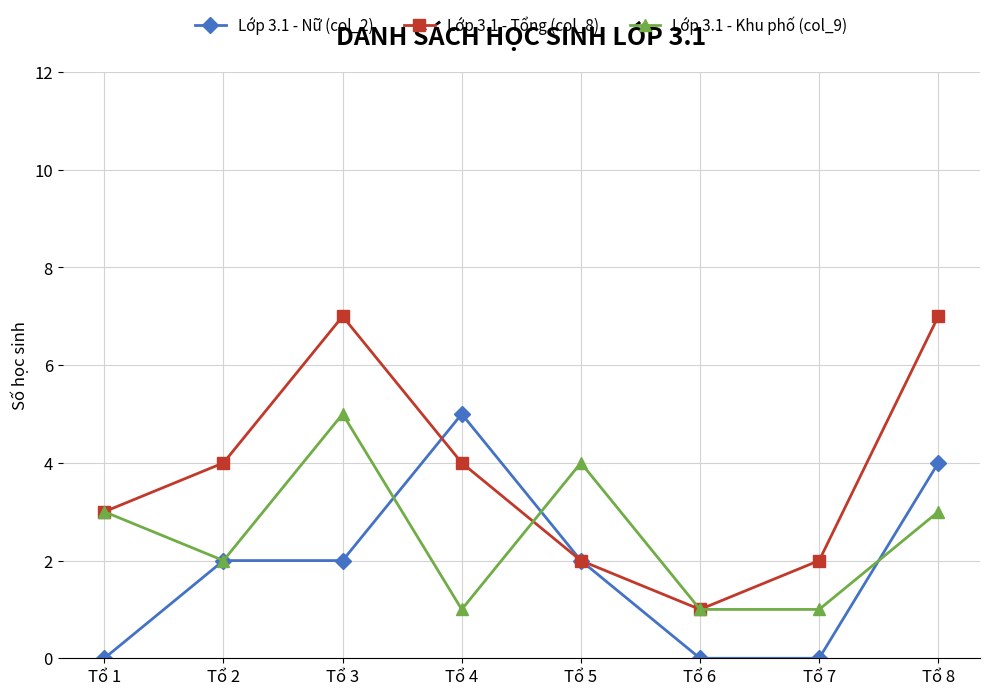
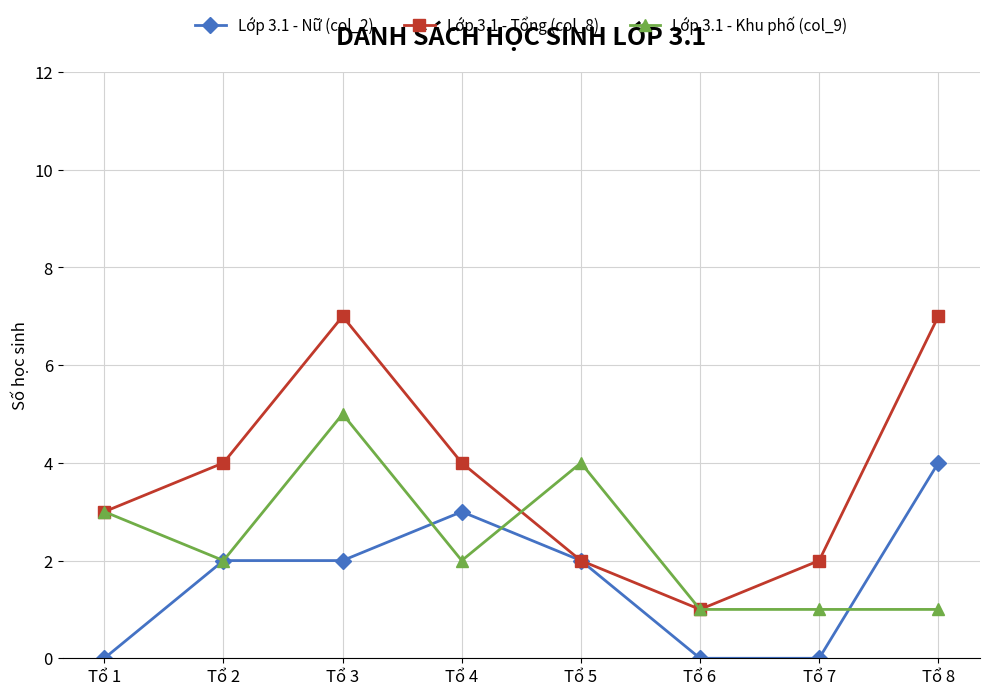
  {
    "Lớp 3.1 - Nữ (col_2)": {
      "Tổ 1": 0,
      "Tổ 3": 2,
-     "Tổ 4": 5,
+     "Tổ 4": 3,
      "Tổ 6": 0,
      "Tổ 7": 0,
      "Tổ 8": 4
    },
    "Lớp 3.1 - Tổng (col_8)": {
      "Tổ 2": 4,
      "Tổ 3": 7,
      "Tổ 4": 4,
      "Tổ 7": 2,
      "Tổ 8": 7
    },
    "Lớp 3.1 - Khu phố (col_9)": {
      "Tổ 3": 5,
-     "Tổ 4": 1,
+     "Tổ 4": 2,
      "Tổ 5": 4,
      "Tổ 7": 1,
-     "Tổ 8": 3
+     "Tổ 8": 1
    }
  }
